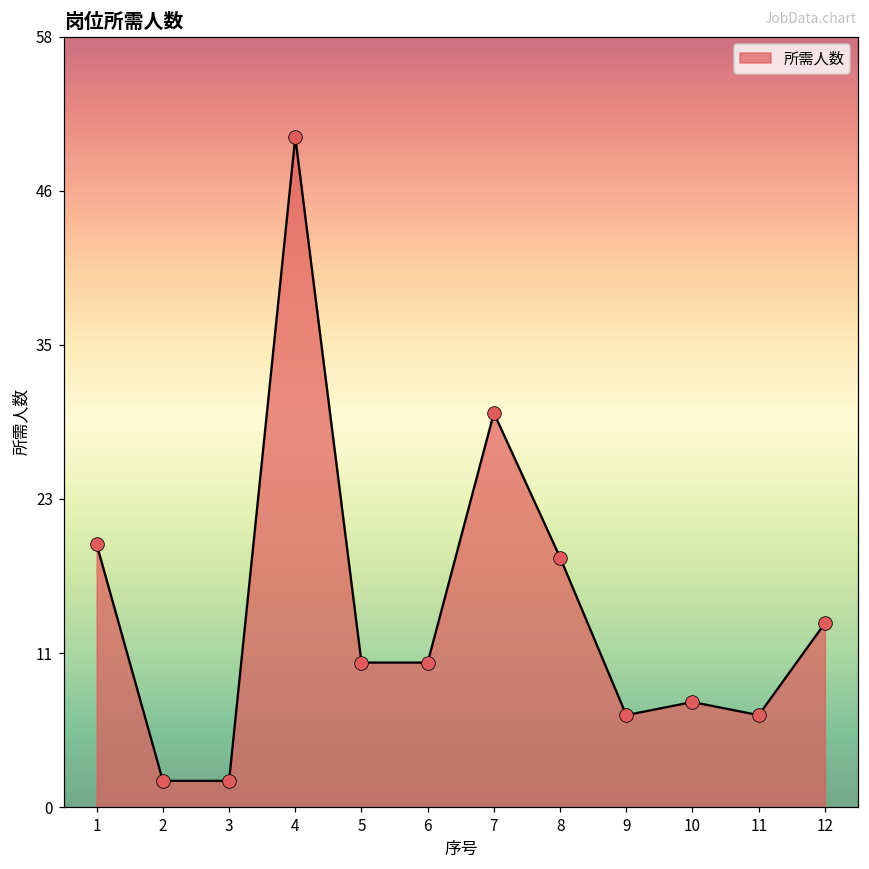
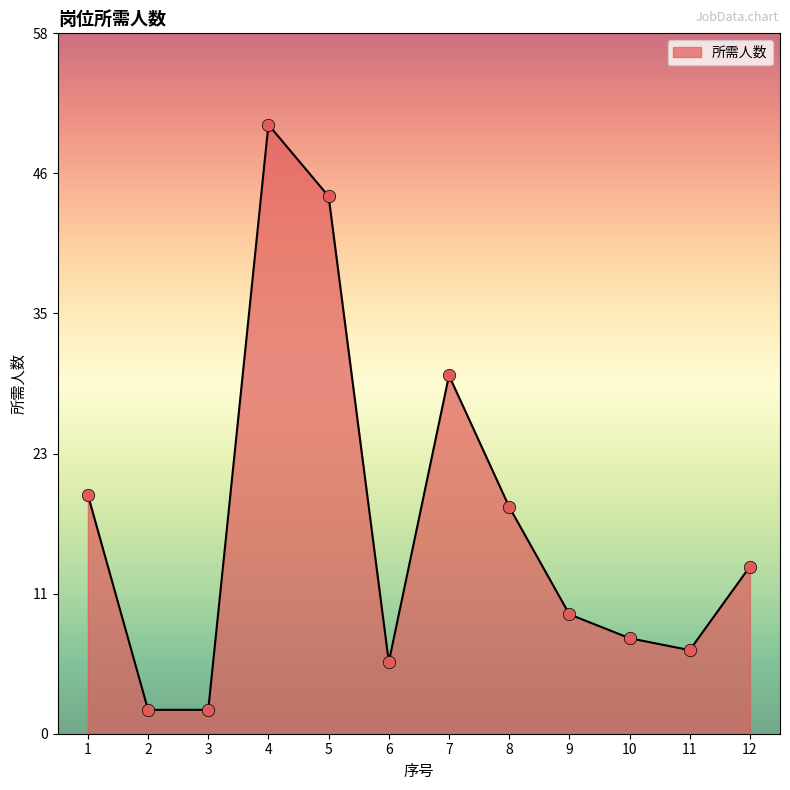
  {
    "1": 20,
    "2": 2,
    "3": 2,
    "4": 51,
-   "5": 11,
-   "6": 11,
+   "5": 45,
+   "6": 6,
    "7": 30,
    "8": 19,
-   "9": 7,
+   "9": 10,
    "10": 8,
    "11": 7,
    "12": 14
  }
